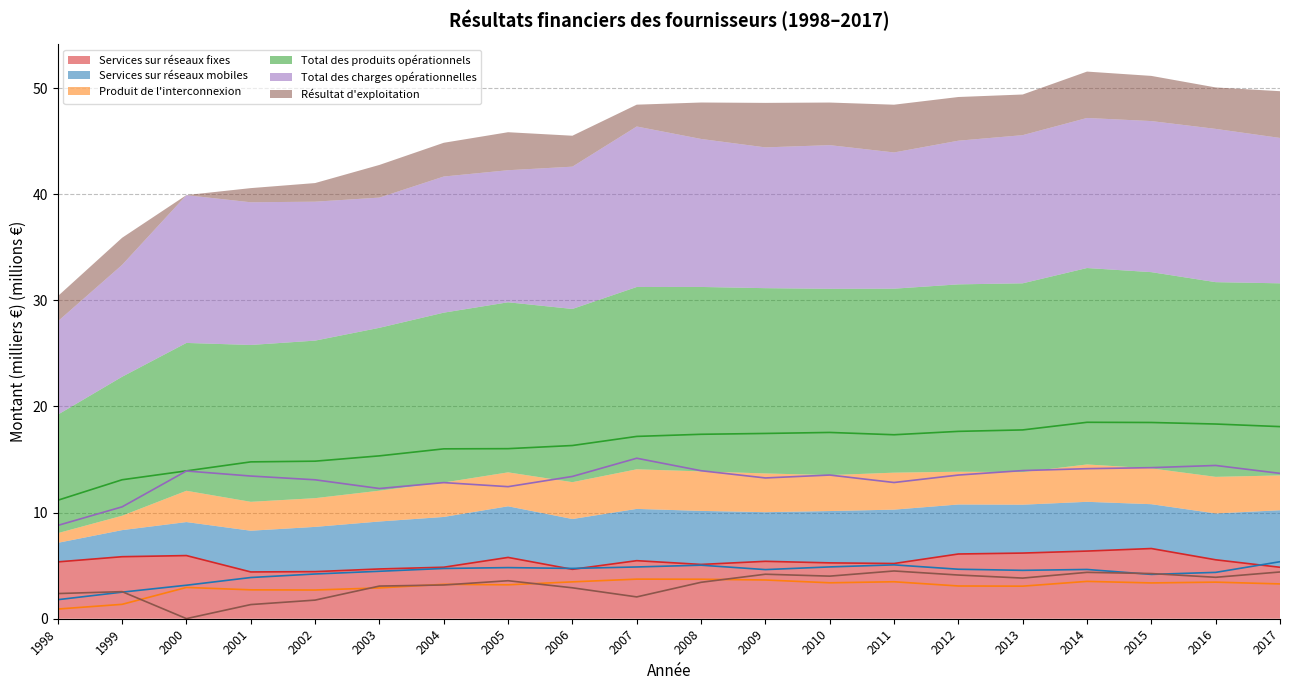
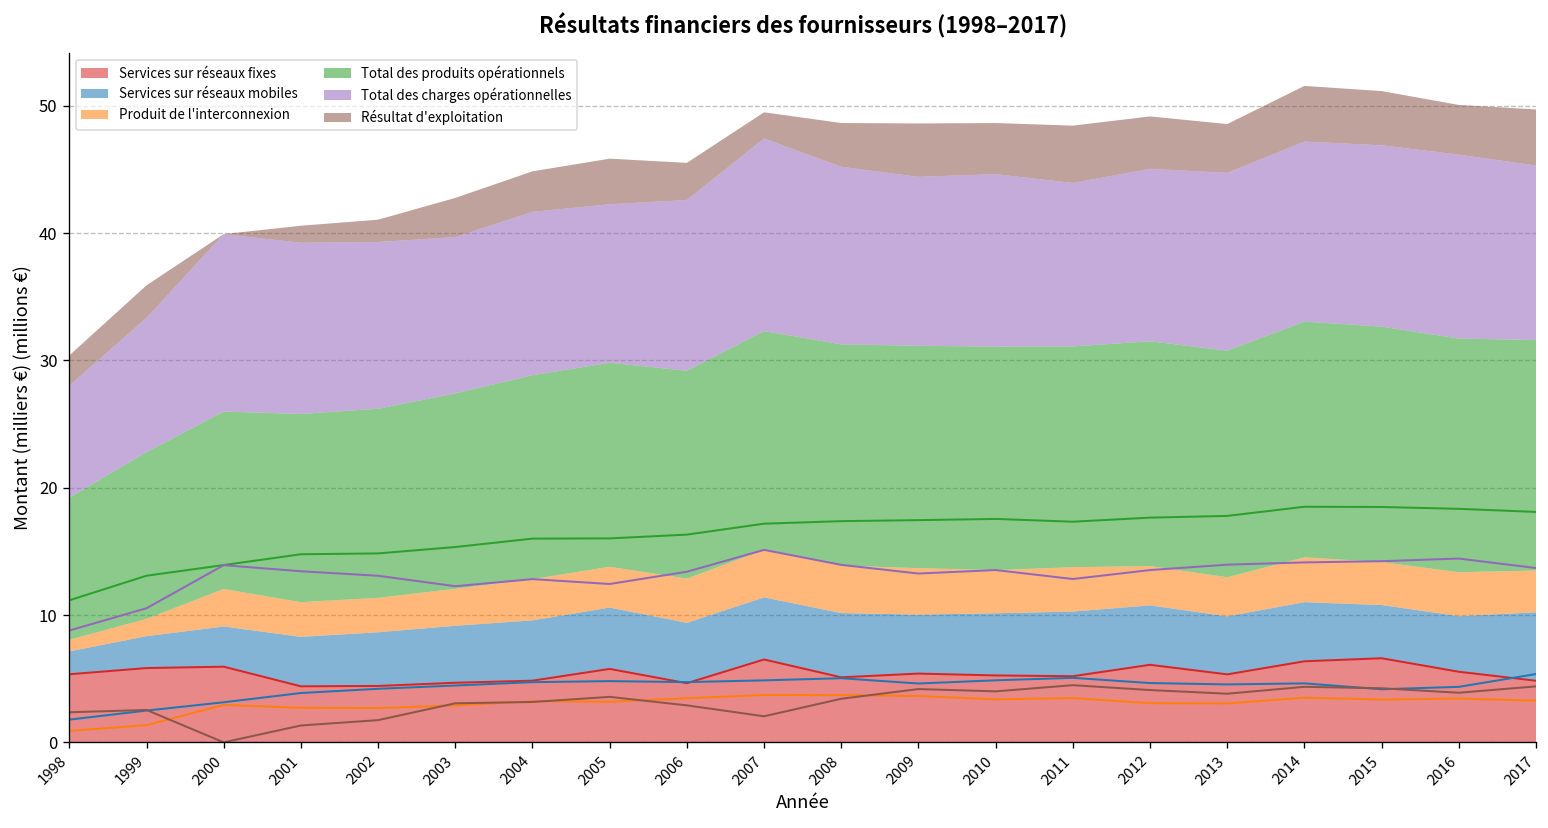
  {
    "Services sur réseaux fixes": {
      "1998": 5.4,
      "1999": 5.8,
      "2000": 6.0,
      "2001": 4.4,
      "2005": 5.8,
-     "2007": 5.5,
+     "2007": 6.5,
      "2009": 5.4,
      "2010": 5.3,
      "2012": 6.1,
-     "2013": 6.2,
+     "2013": 5.3,
      "2014": 6.4,
      "2015": 6.6,
      "2016": 5.6,
      "2017": 4.8
    }
  }
